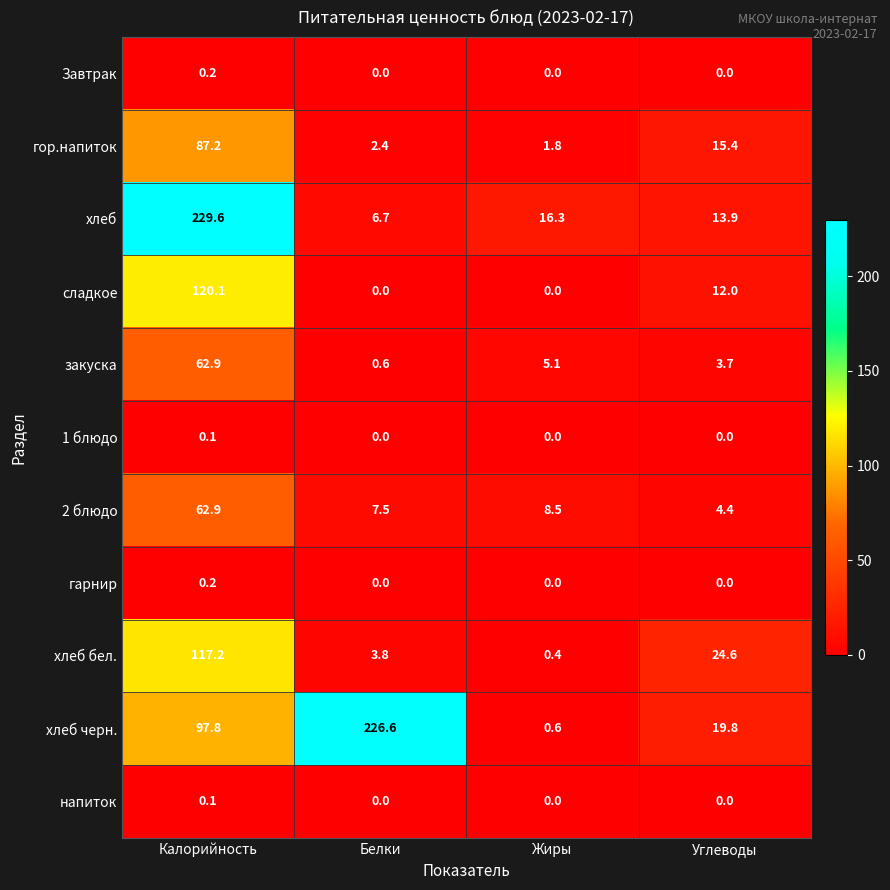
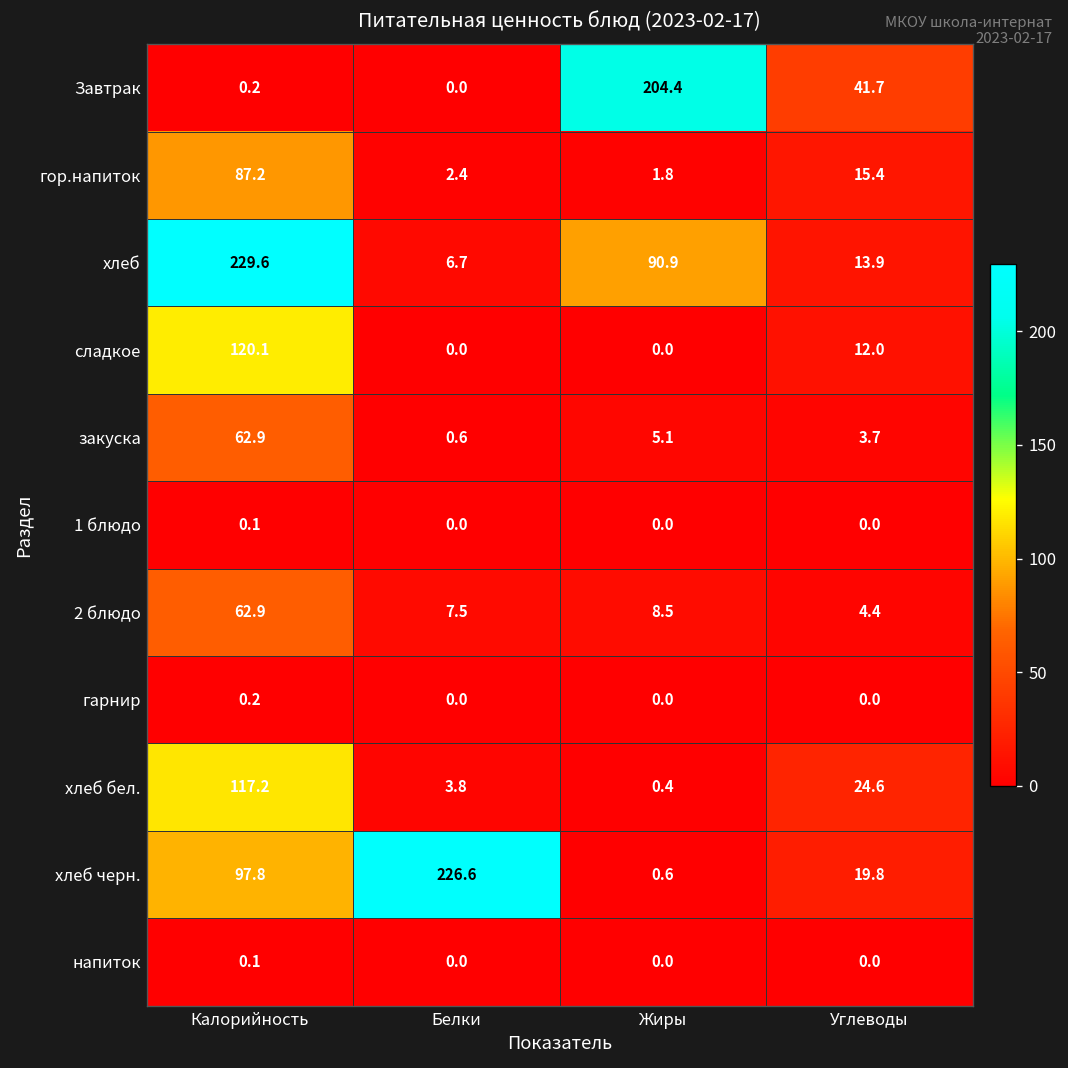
  {
    "Завтрак": {
      "Калорийность": 0.2,
      "Белки": 0.0,
-     "Жиры": 0.0,
-     "Углеводы": 0.0
+     "Жиры": 204.4,
+     "Углеводы": 41.7
    },
    "гор.напиток": {
      "Калорийность": 87.2,
      "Белки": 2.4,
      "Жиры": 1.8,
      "Углеводы": 15.4
    },
    "хлеб": {
      "Калорийность": 229.6,
      "Белки": 6.7,
-     "Жиры": 16.3,
+     "Жиры": 90.9,
      "Углеводы": 13.9
    },
    "сладкое": {
      "Калорийность": 120.1,
      "Белки": 0.0,
      "Жиры": 0.0,
      "Углеводы": 12.0
    },
    "закуска": {
      "Калорийность": 62.9,
      "Белки": 0.6,
      "Жиры": 5.1,
      "Углеводы": 3.7
    },
    "1 блюдо": {
      "Калорийность": 0.1,
      "Белки": 0.0,
      "Жиры": 0.0,
      "Углеводы": 0.0
    },
    "2 блюдо": {
      "Калорийность": 62.9,
      "Белки": 7.5,
      "Жиры": 8.5,
      "Углеводы": 4.4
    },
    "гарнир": {
      "Калорийность": 0.2,
      "Белки": 0.0,
      "Жиры": 0.0,
      "Углеводы": 0.0
    },
    "хлеб бел.": {
      "Калорийность": 117.2,
      "Белки": 3.8,
      "Жиры": 0.4,
      "Углеводы": 24.6
    },
    "хлеб черн.": {
      "Калорийность": 97.8,
      "Белки": 226.6,
      "Жиры": 0.6,
      "Углеводы": 19.8
    },
    "напиток": {
      "Калорийность": 0.1,
      "Белки": 0.0,
      "Жиры": 0.0,
      "Углеводы": 0.0
    }
  }
